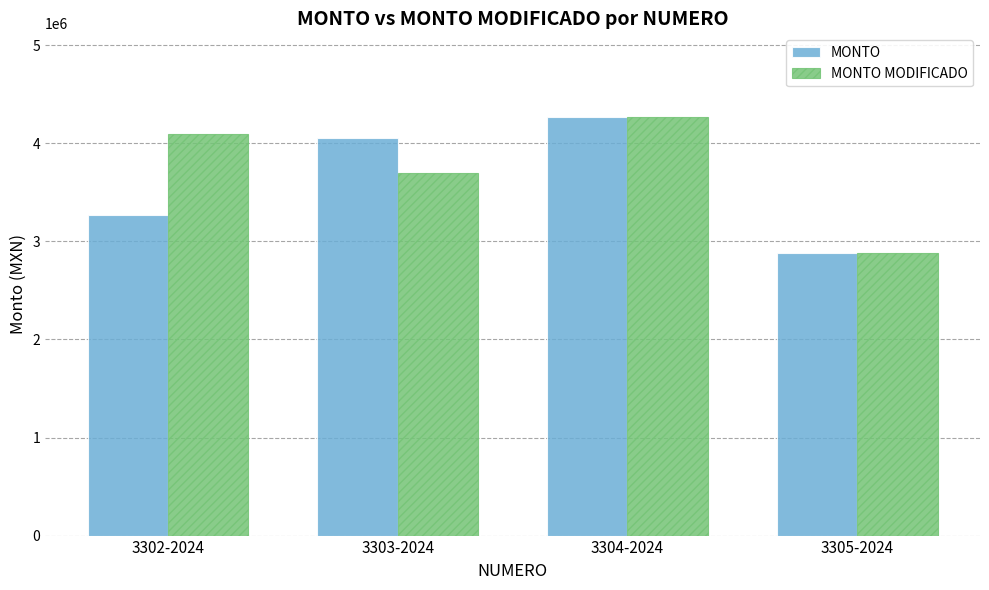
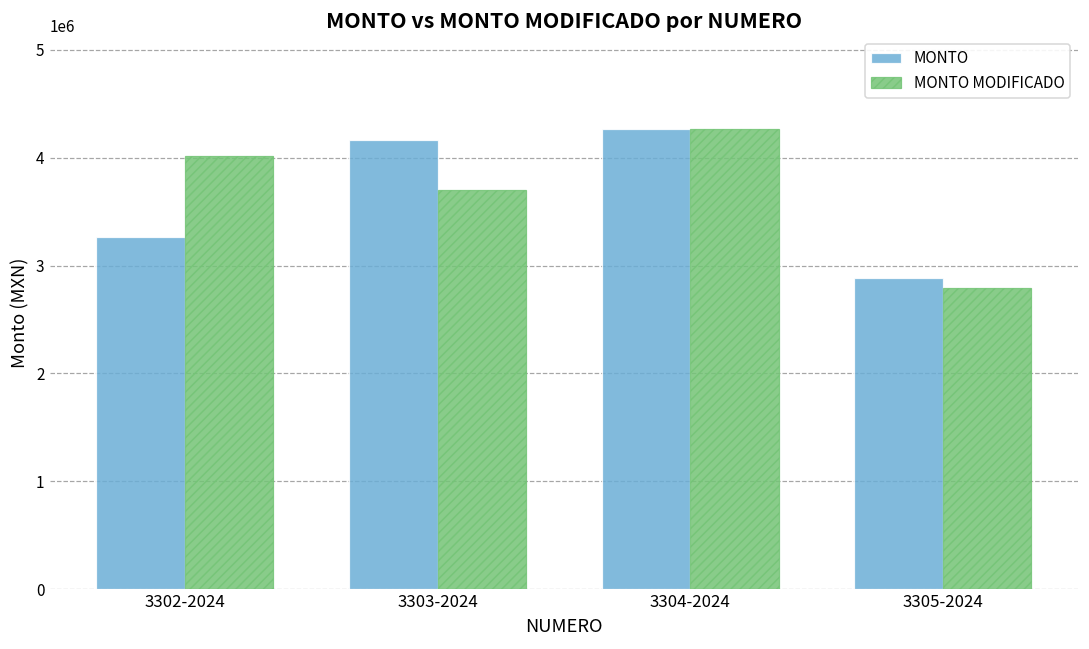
  {
    "MONTO": {
      "3302-2024": 3300000,
-     "3303-2024": 4100000,
+     "3303-2024": 4200000,
      "3304-2024": 4300000,
      "3305-2024": 2900000
    },
    "MONTO MODIFICADO": {
-     "3302-2024": 4100000,
+     "3302-2024": 4000000,
      "3303-2024": 3700000,
      "3304-2024": 4300000,
-     "3305-2024": 2900000
+     "3305-2024": 2800000
    }
  }
